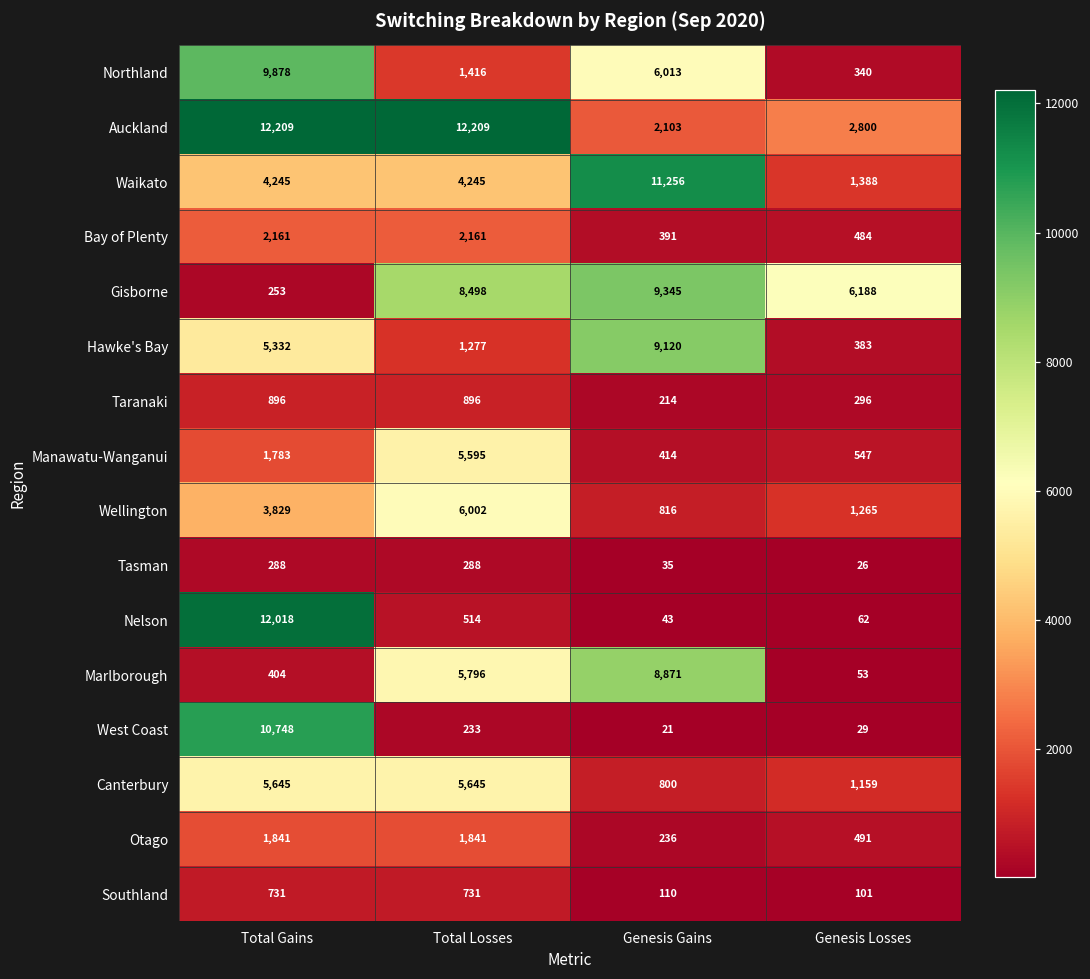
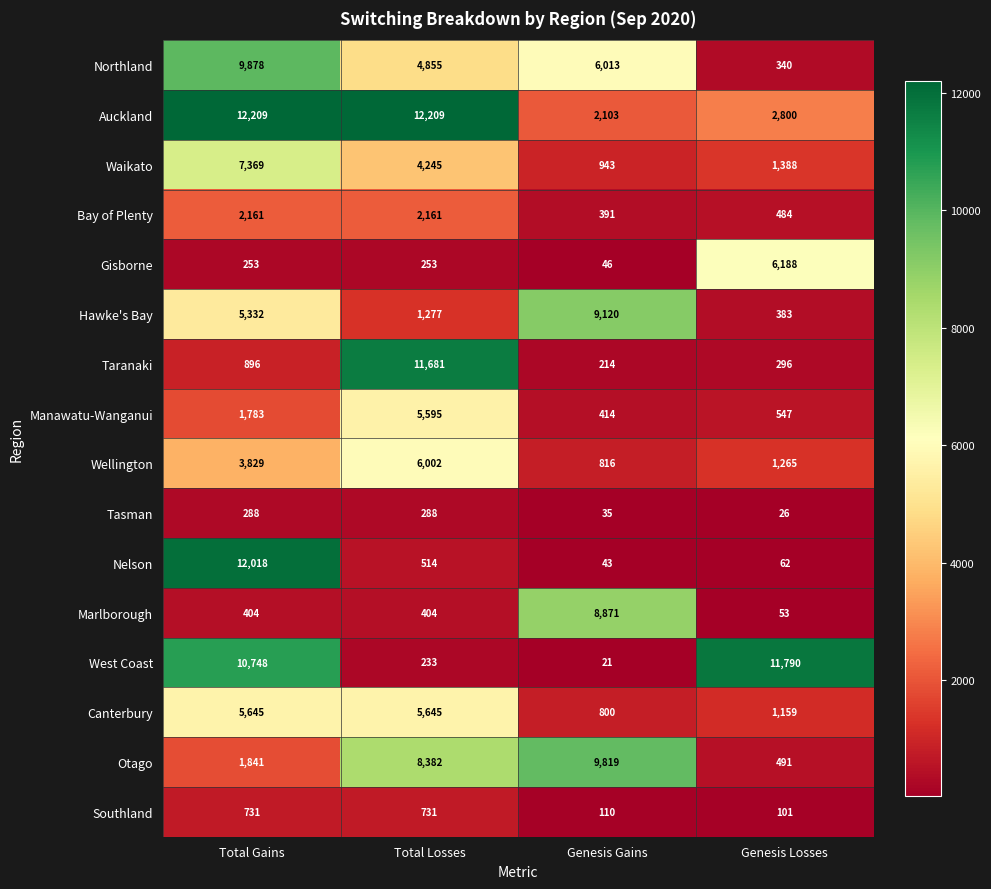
  {
    "Northland": {
      "Total Gains": "9,878",
-     "Total Losses": "1,416",
+     "Total Losses": "4,855",
      "Genesis Gains": "6,013",
      "Genesis Losses": "340"
    },
    "Auckland": {
      "Total Gains": "12,209",
      "Total Losses": "12,209",
      "Genesis Gains": "2,103",
      "Genesis Losses": "2,800"
    },
    "Waikato": {
-     "Total Gains": "4,245",
+     "Total Gains": "7,369",
      "Total Losses": "4,245",
-     "Genesis Gains": "11,256",
+     "Genesis Gains": "943",
      "Genesis Losses": "1,388"
    },
    "Bay of Plenty": {
      "Total Gains": "2,161",
      "Total Losses": "2,161",
      "Genesis Gains": "391",
      "Genesis Losses": "484"
    },
    "Gisborne": {
      "Total Gains": "253",
-     "Total Losses": "8,498",
-     "Genesis Gains": "9,345",
+     "Total Losses": "253",
+     "Genesis Gains": "46",
      "Genesis Losses": "6,188"
    },
    "Hawke's Bay": {
      "Total Gains": "5,332",
      "Total Losses": "1,277",
      "Genesis Gains": "9,120",
      "Genesis Losses": "383"
    },
    "Taranaki": {
      "Total Gains": "896",
-     "Total Losses": "896",
+     "Total Losses": "11,681",
      "Genesis Gains": "214",
      "Genesis Losses": "296"
    },
    "Manawatu-Wanganui": {
      "Total Gains": "1,783",
      "Total Losses": "5,595",
      "Genesis Gains": "414",
      "Genesis Losses": "547"
    },
    "Wellington": {
      "Total Gains": "3,829",
      "Total Losses": "6,002",
      "Genesis Gains": "816",
      "Genesis Losses": "1,265"
    },
    "Tasman": {
      "Total Gains": "288",
      "Total Losses": "288",
      "Genesis Gains": "35",
      "Genesis Losses": "26"
    },
    "Nelson": {
      "Total Gains": "12,018",
      "Total Losses": "514",
      "Genesis Gains": "43",
      "Genesis Losses": "62"
    },
    "Marlborough": {
      "Total Gains": "404",
-     "Total Losses": "5,796",
+     "Total Losses": "404",
      "Genesis Gains": "8,871",
      "Genesis Losses": "53"
    },
    "West Coast": {
      "Total Gains": "10,748",
      "Total Losses": "233",
      "Genesis Gains": "21",
-     "Genesis Losses": "29"
+     "Genesis Losses": "11,790"
    },
    "Canterbury": {
      "Total Gains": "5,645",
      "Total Losses": "5,645",
      "Genesis Gains": "800",
      "Genesis Losses": "1,159"
    },
    "Otago": {
      "Total Gains": "1,841",
-     "Total Losses": "1,841",
-     "Genesis Gains": "236",
+     "Total Losses": "8,382",
+     "Genesis Gains": "9,819",
      "Genesis Losses": "491"
    },
    "Southland": {
      "Total Gains": "731",
      "Total Losses": "731",
      "Genesis Gains": "110",
      "Genesis Losses": "101"
    }
  }
